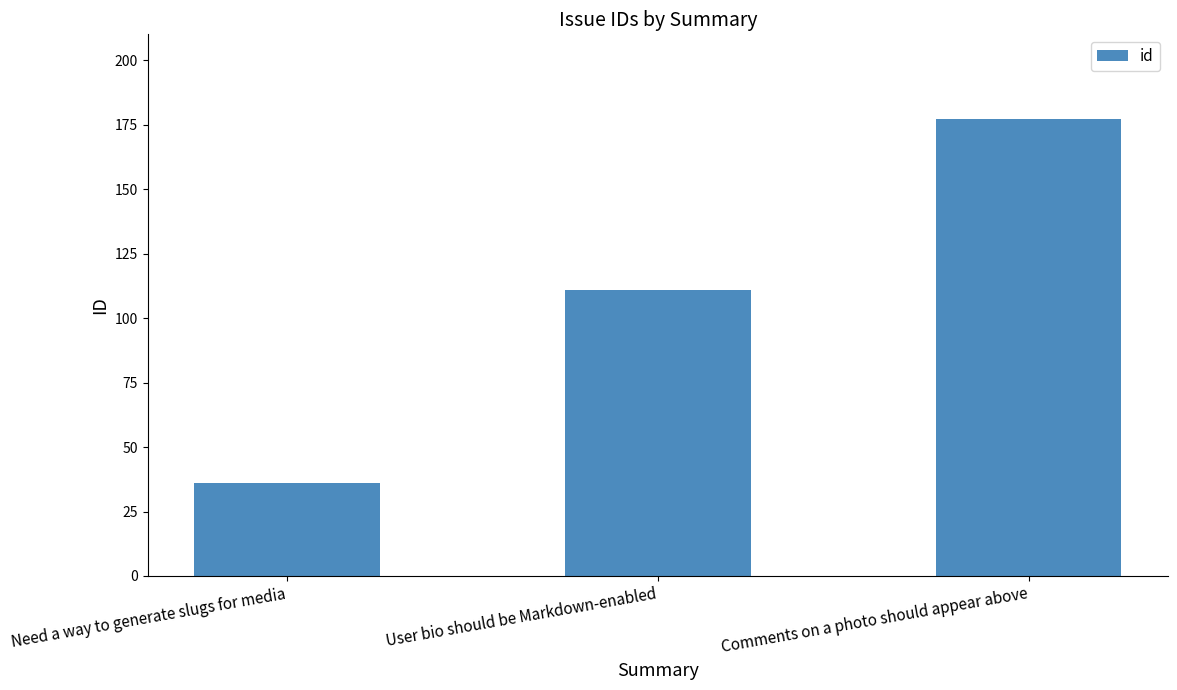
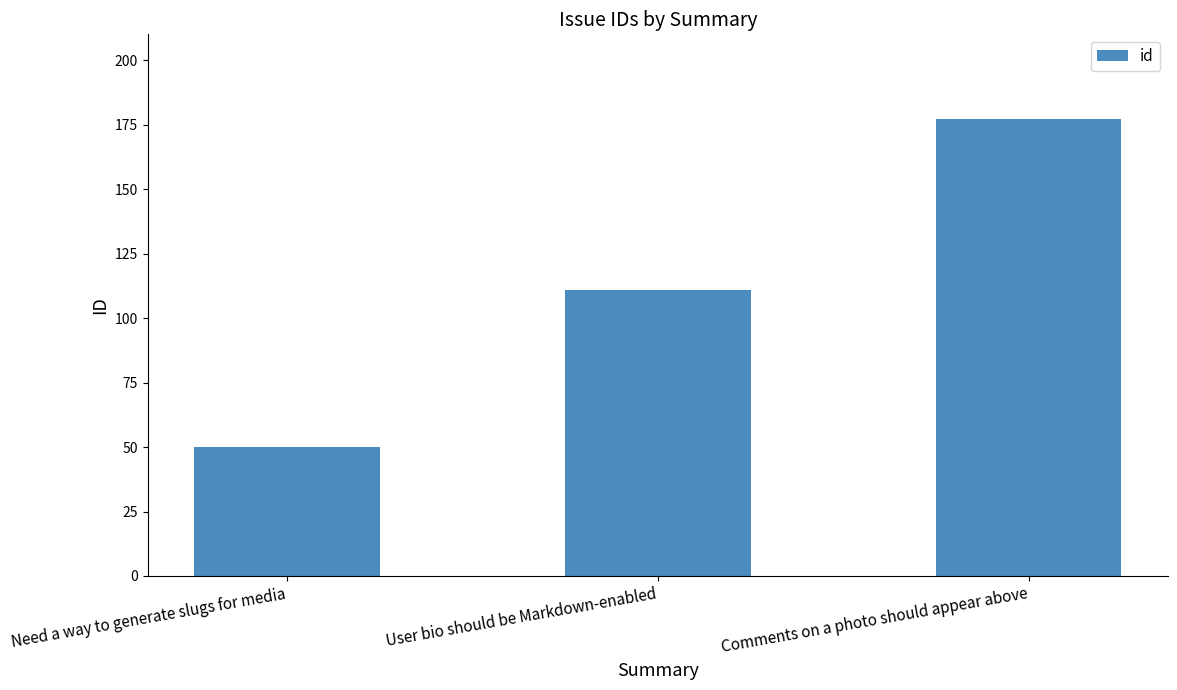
  {
-   "Need a way to generate slugs for media": 36,
+   "Need a way to generate slugs for media": 50,
    "User bio should be Markdown-enabled": 111,
    "Comments on a photo should appear above": 177
  }
